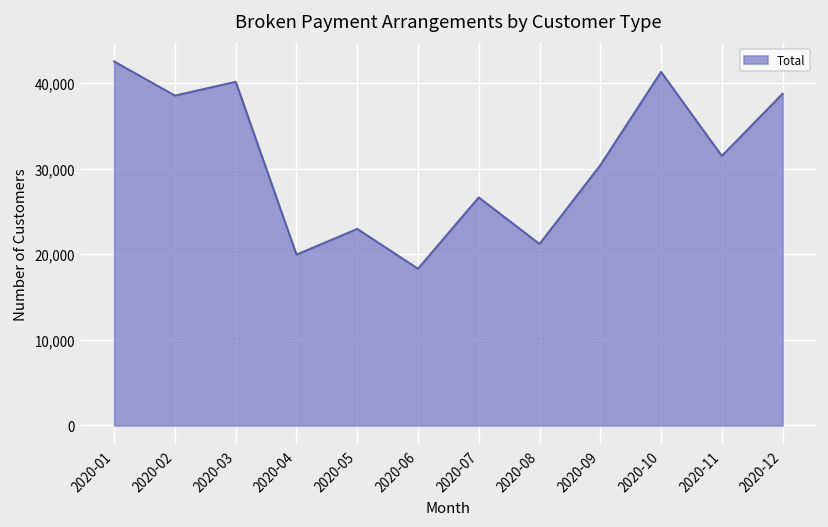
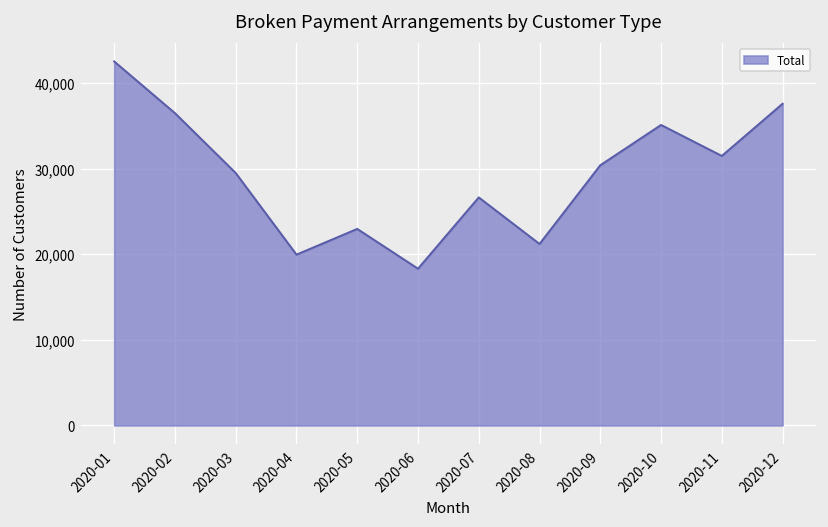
  {
    "2020-01": "43,000",
-   "2020-02": "39,000",
-   "2020-03": "40,000",
+   "2020-02": "36,000",
+   "2020-03": "29,000",
    "2020-04": "20,000",
    "2020-05": "23,000",
    "2020-06": "18,000",
    "2020-07": "27,000",
    "2020-08": "21,000",
    "2020-09": "30,000",
-   "2020-10": "41,000",
+   "2020-10": "35,000",
    "2020-11": "31,000",
-   "2020-12": "39,000"
+   "2020-12": "38,000"
  }
